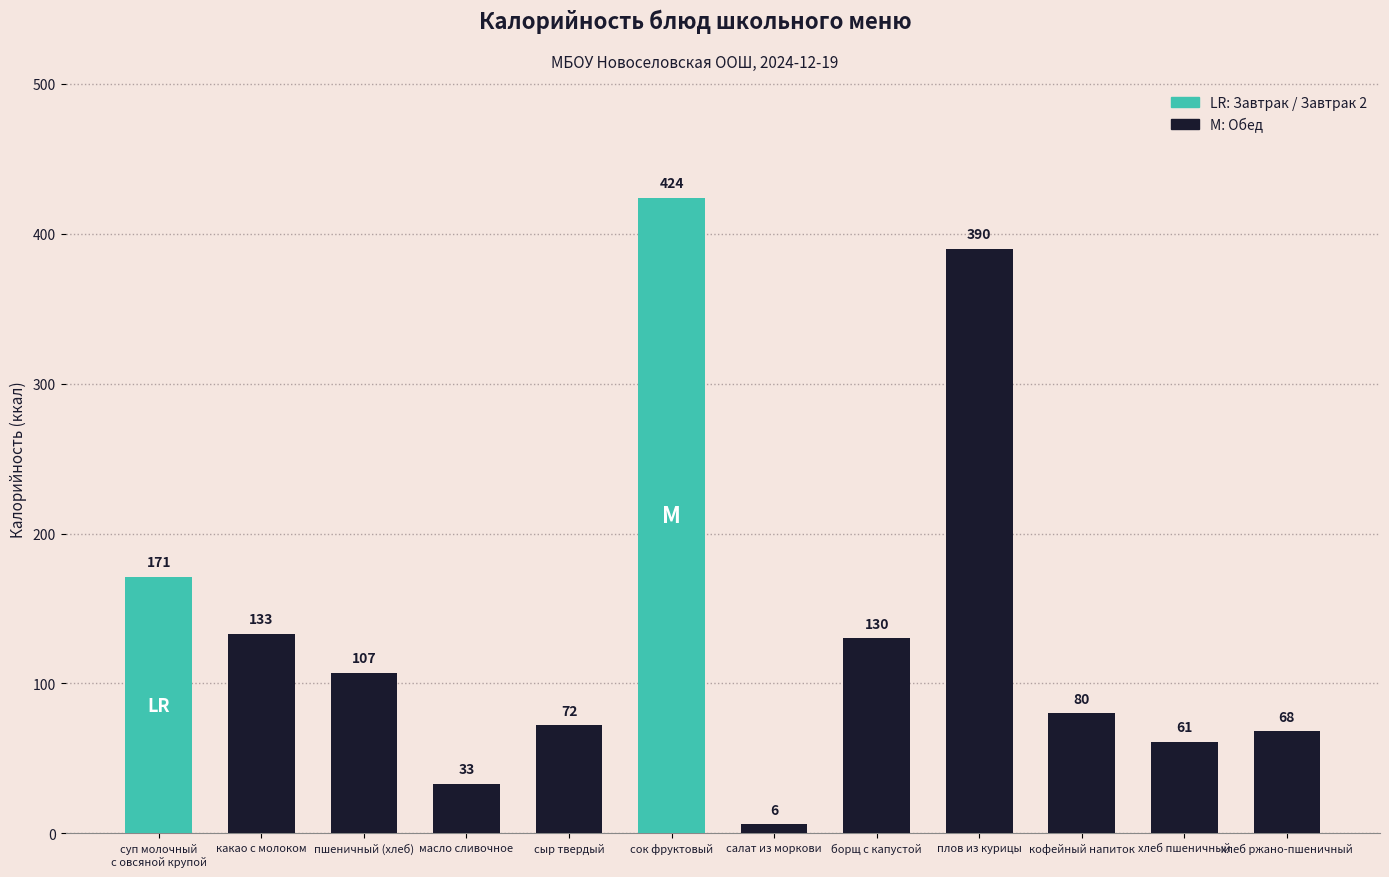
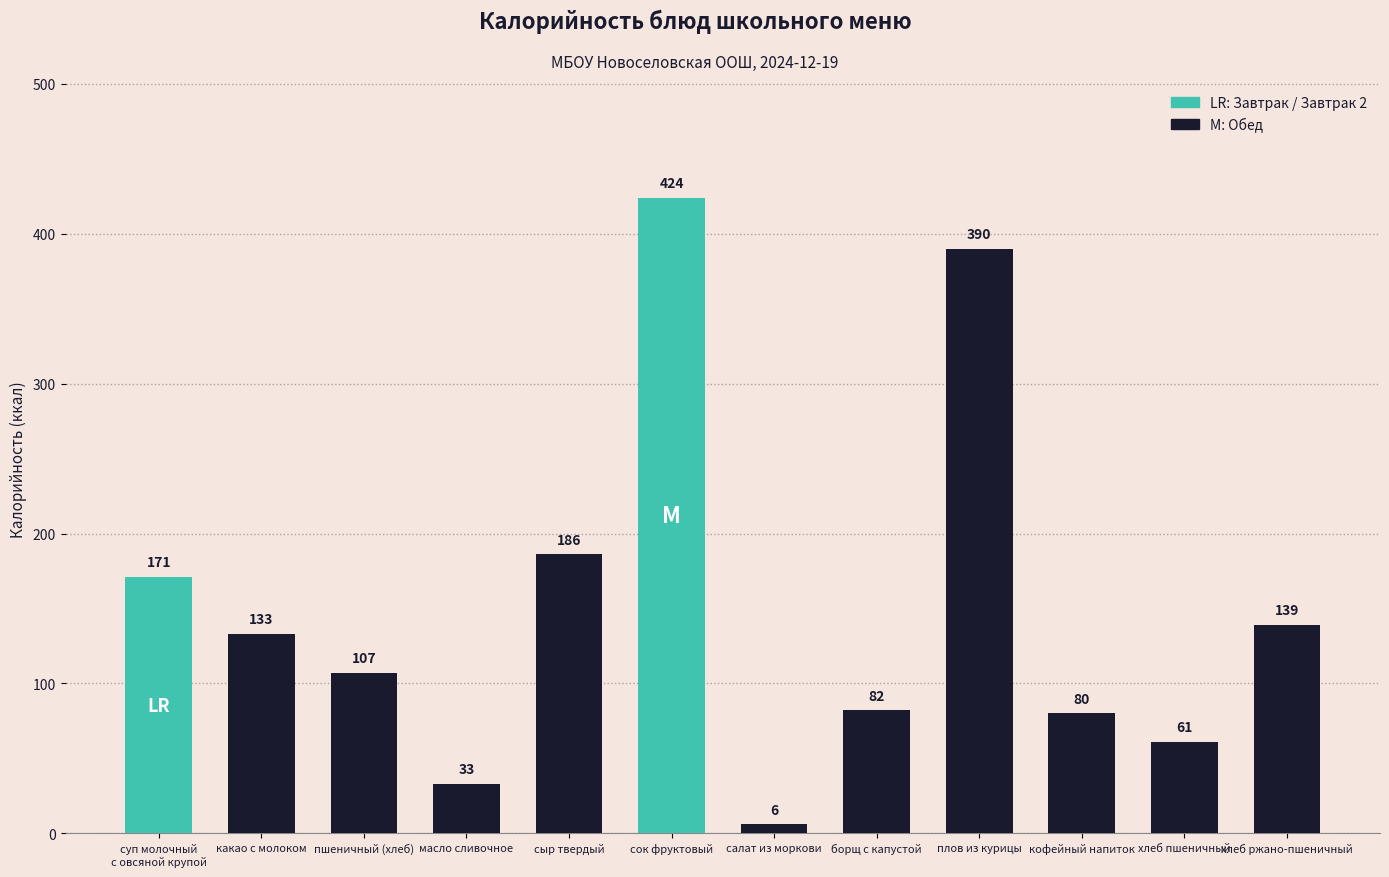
  {
    "суп молочный с овсяной крупой": 171,
    "какао с молоком": 133,
    "пшеничный (хлеб)": 107,
    "масло сливочное": 33,
-   "сыр твердый": 72,
+   "сыр твердый": 186,
    "сок фруктовый": 424,
    "салат из моркови": 6,
-   "борщ с капустой": 130,
+   "борщ с капустой": 82,
    "плов из курицы": 390,
    "кофейный напиток": 80,
    "хлеб пшеничный": 61,
-   "хлеб ржано-пшеничный": 68
+   "хлеб ржано-пшеничный": 139
  }
